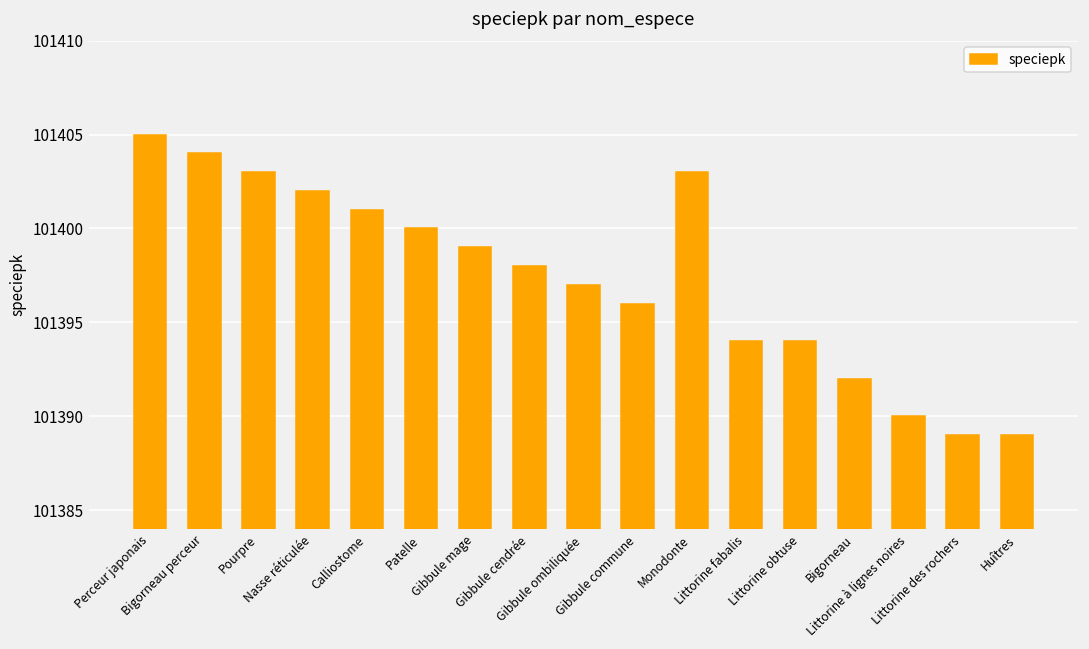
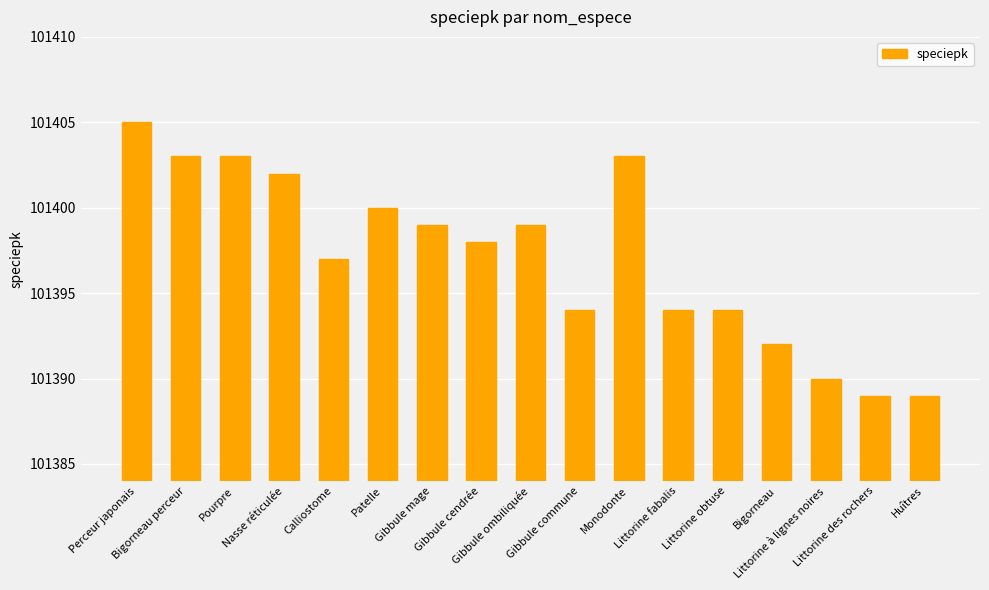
  {
    "Perceur japonais": 101405,
-   "Bigorneau perceur": 101404,
+   "Bigorneau perceur": 101403,
    "Pourpre": 101403,
    "Nasse réticulée": 101402,
-   "Calliostome": 101401,
+   "Calliostome": 101397,
    "Patelle": 101400,
    "Gibbule mage": 101399,
    "Gibbule cendrée": 101398,
-   "Gibbule ombiliquée": 101397,
-   "Gibbule commune": 101396,
+   "Gibbule ombiliquée": 101399,
+   "Gibbule commune": 101394,
    "Monodonte": 101403,
    "Littorine fabalis": 101394,
    "Littorine obtuse": 101394,
    "Bigorneau": 101392,
    "Littorine à lignes noires": 101390,
    "Littorine des rochers": 101389,
    "Huîtres": 101389
  }
